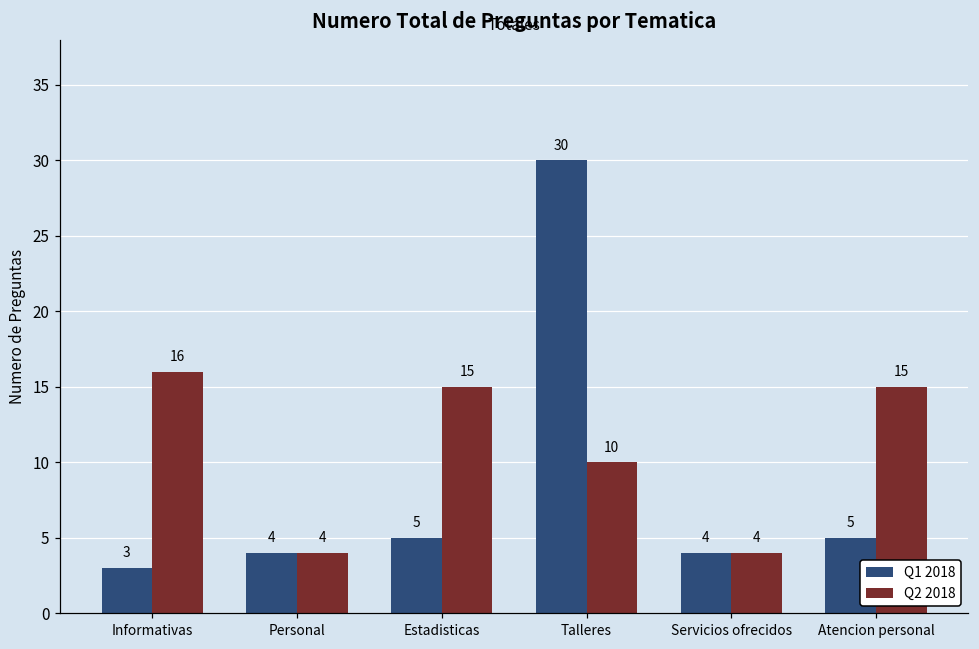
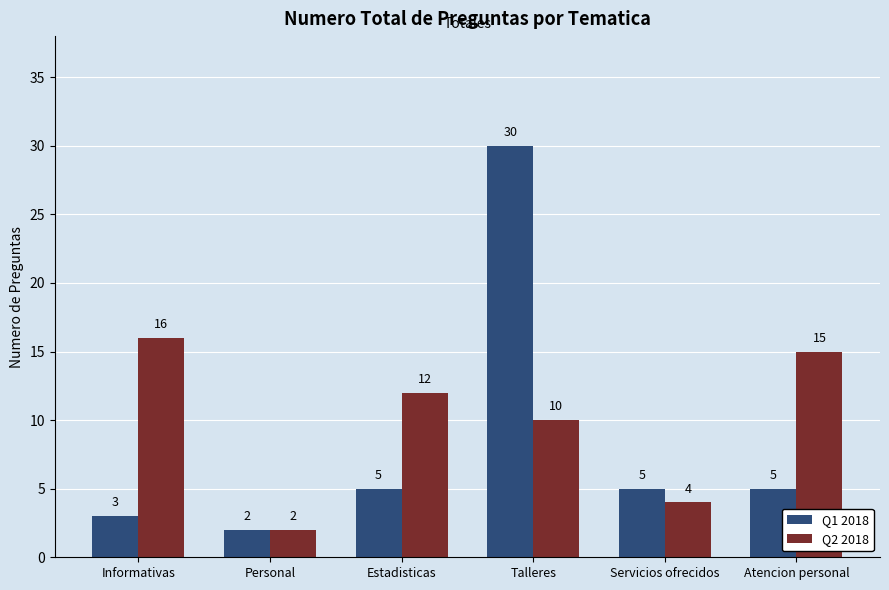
  {
    "Q1 2018": {
      "Informativas": 3,
-     "Personal": 4,
+     "Personal": 2,
      "Estadisticas": 5,
      "Talleres": 30,
-     "Servicios ofrecidos": 4,
+     "Servicios ofrecidos": 5,
      "Atencion personal": 5
    },
    "Q2 2018": {
      "Informativas": 16,
-     "Personal": 4,
-     "Estadisticas": 15,
+     "Personal": 2,
+     "Estadisticas": 12,
      "Talleres": 10,
      "Servicios ofrecidos": 4,
      "Atencion personal": 15
    }
  }
